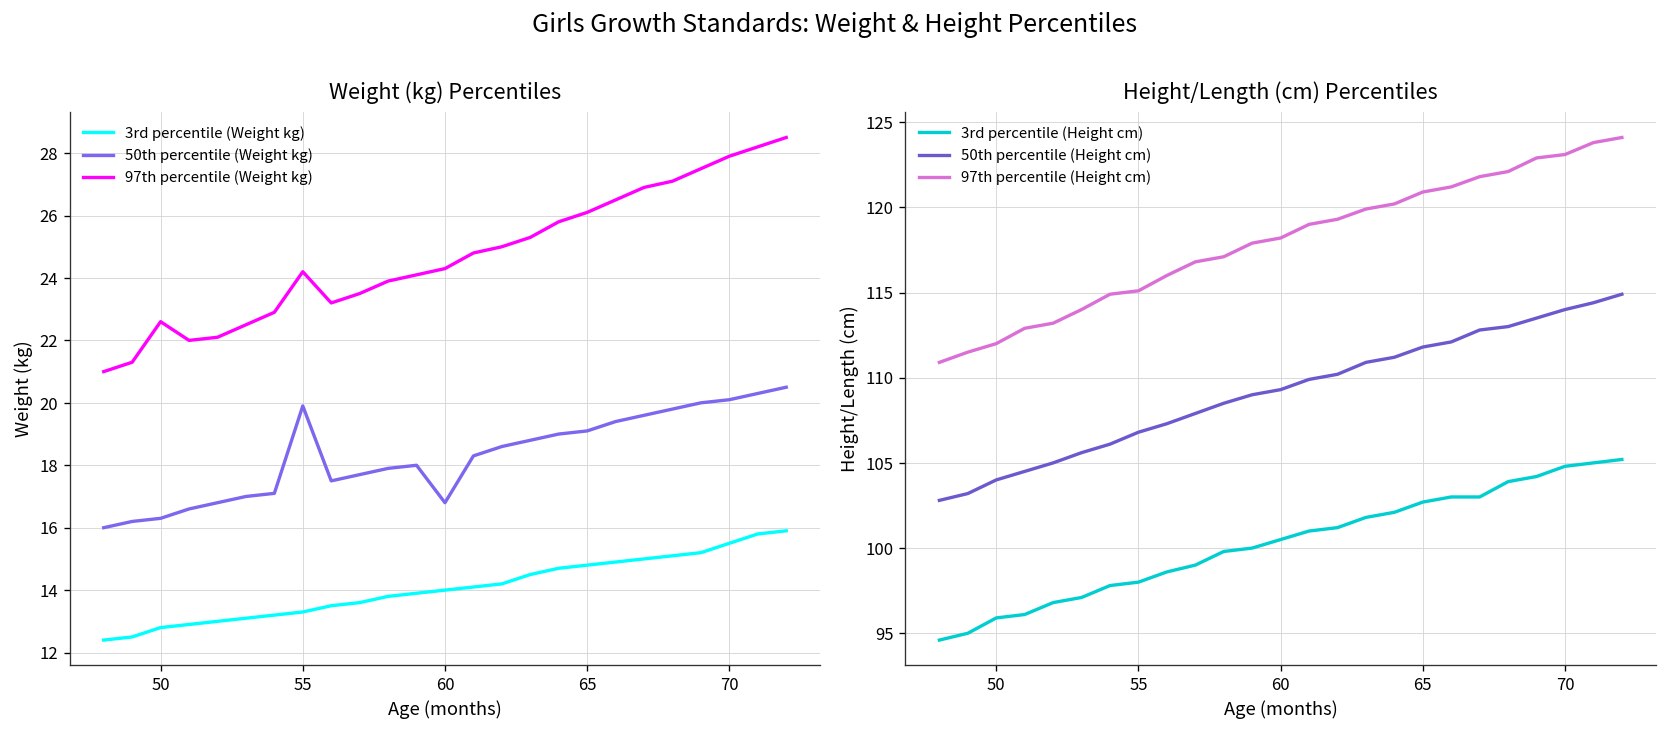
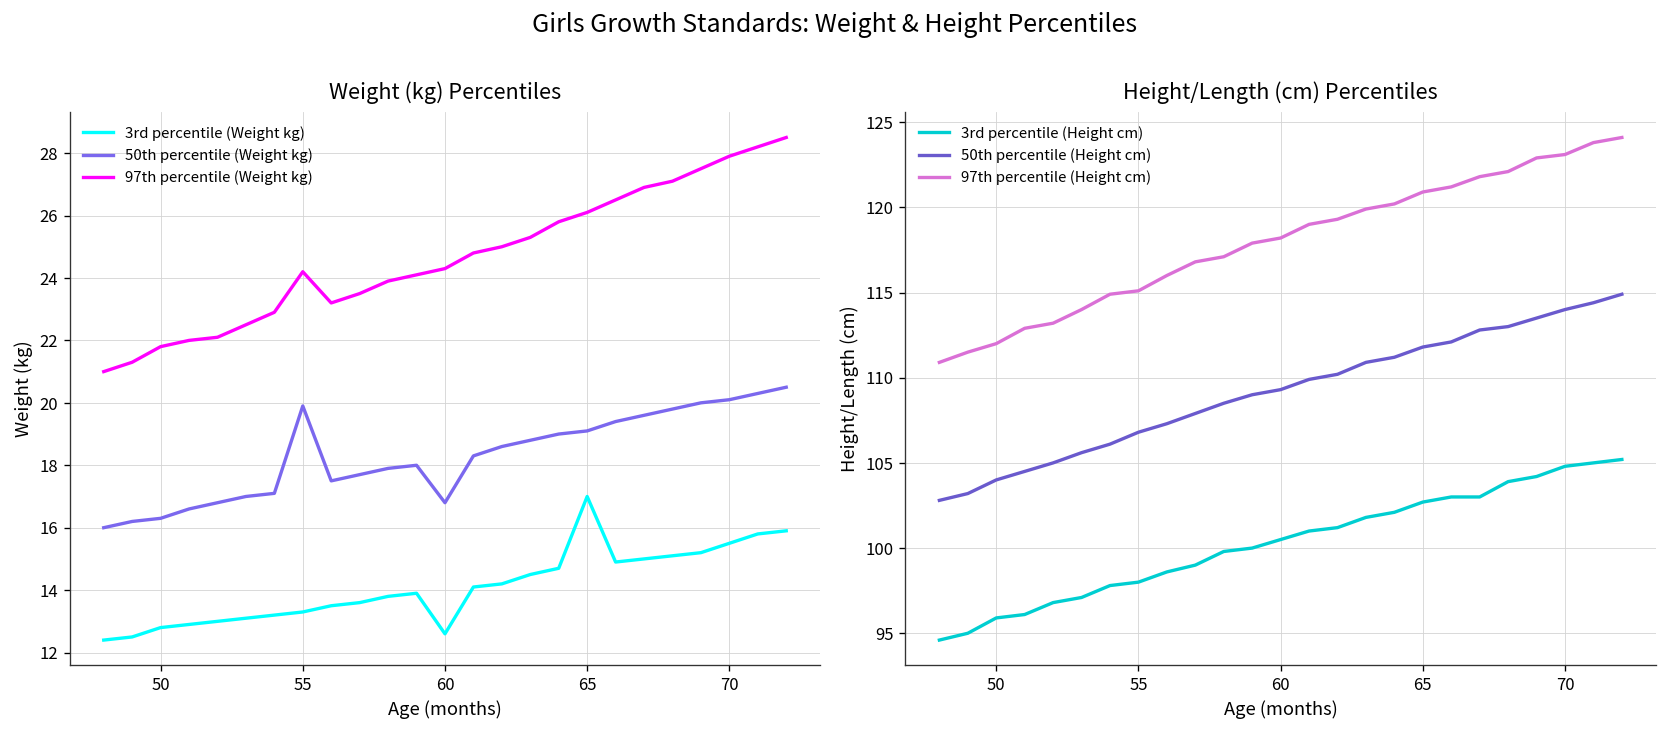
  {
    "Weight (kg) Percentiles": {
      "3rd percentile (Weight kg)": {
        "50": 12.8,
        "55": 13.3,
-       "60": 14.0,
-       "65": 14.8,
+       "60": 12.6,
+       "65": 17.0,
        "70": 15.5
      },
      "50th percentile (Weight kg)": {
        "50": 16.3,
        "55": 19.9,
        "60": 16.8,
        "65": 19.1,
        "70": 20.1
      },
      "97th percentile (Weight kg)": {
-       "50": 22.6,
+       "50": 21.8,
        "55": 24.2,
        "60": 24.3,
        "65": 26.1,
        "70": 27.9
      }
    },
    "Height/Length (cm) Percentiles": {
      "3rd percentile (Height cm)": {
        "50": 95.9,
        "55": 98.0,
        "60": 100.5,
        "65": 102.7,
        "70": 104.8
      },
      "50th percentile (Height cm)": {
        "50": 104.0,
        "55": 106.8,
        "60": 109.3,
        "65": 111.8,
        "70": 114.0
      },
      "97th percentile (Height cm)": {
        "50": 112.0,
        "55": 115.1,
        "60": 118.2,
        "65": 120.9,
        "70": 123.1
      }
    }
  }
